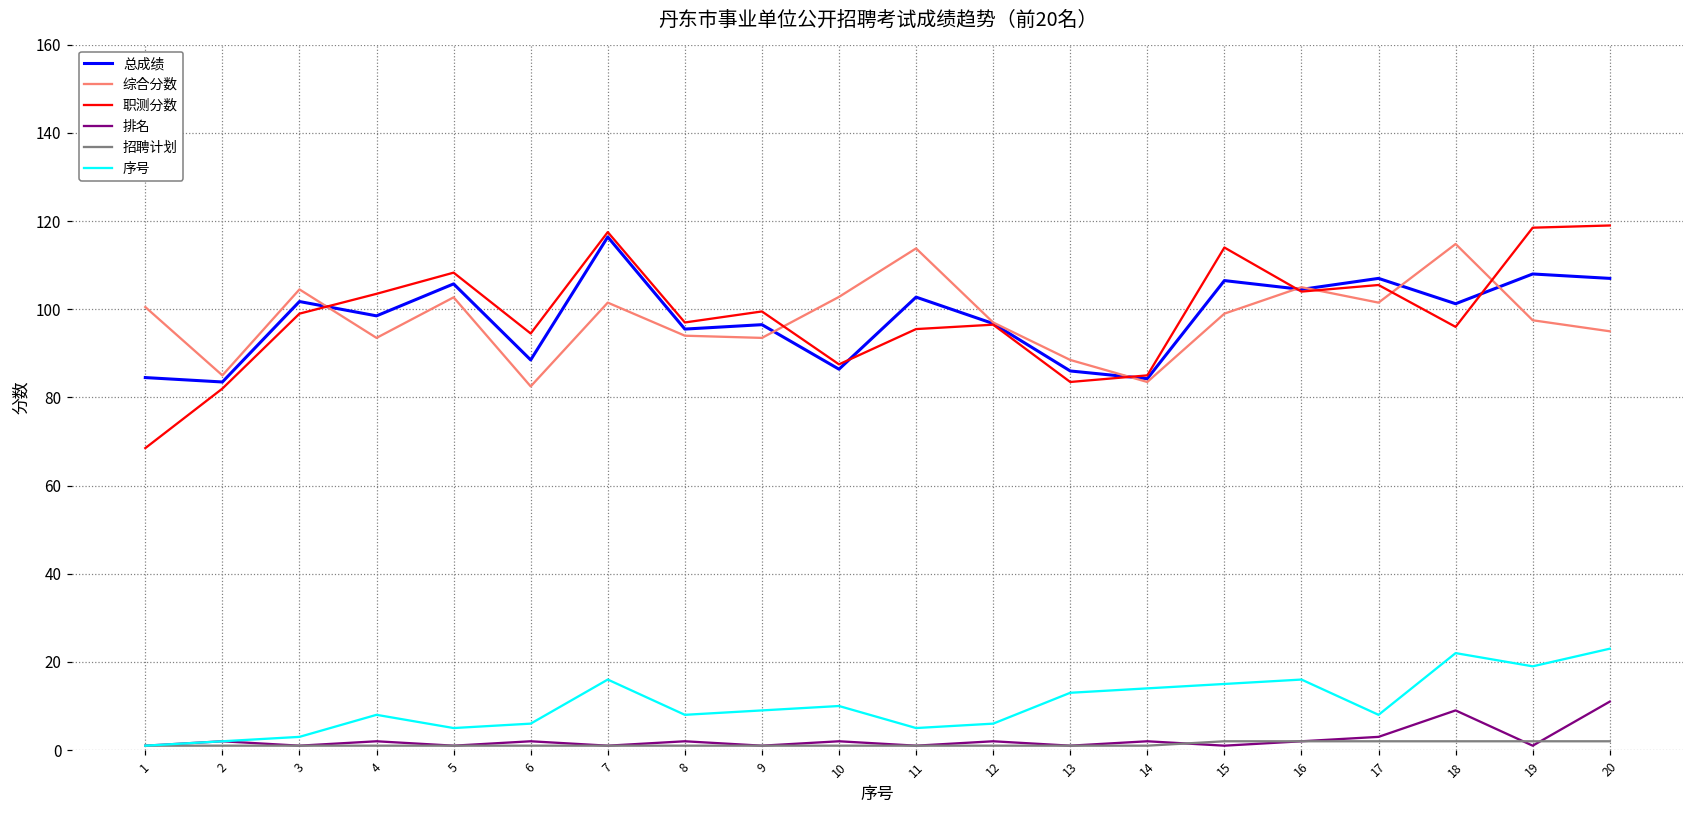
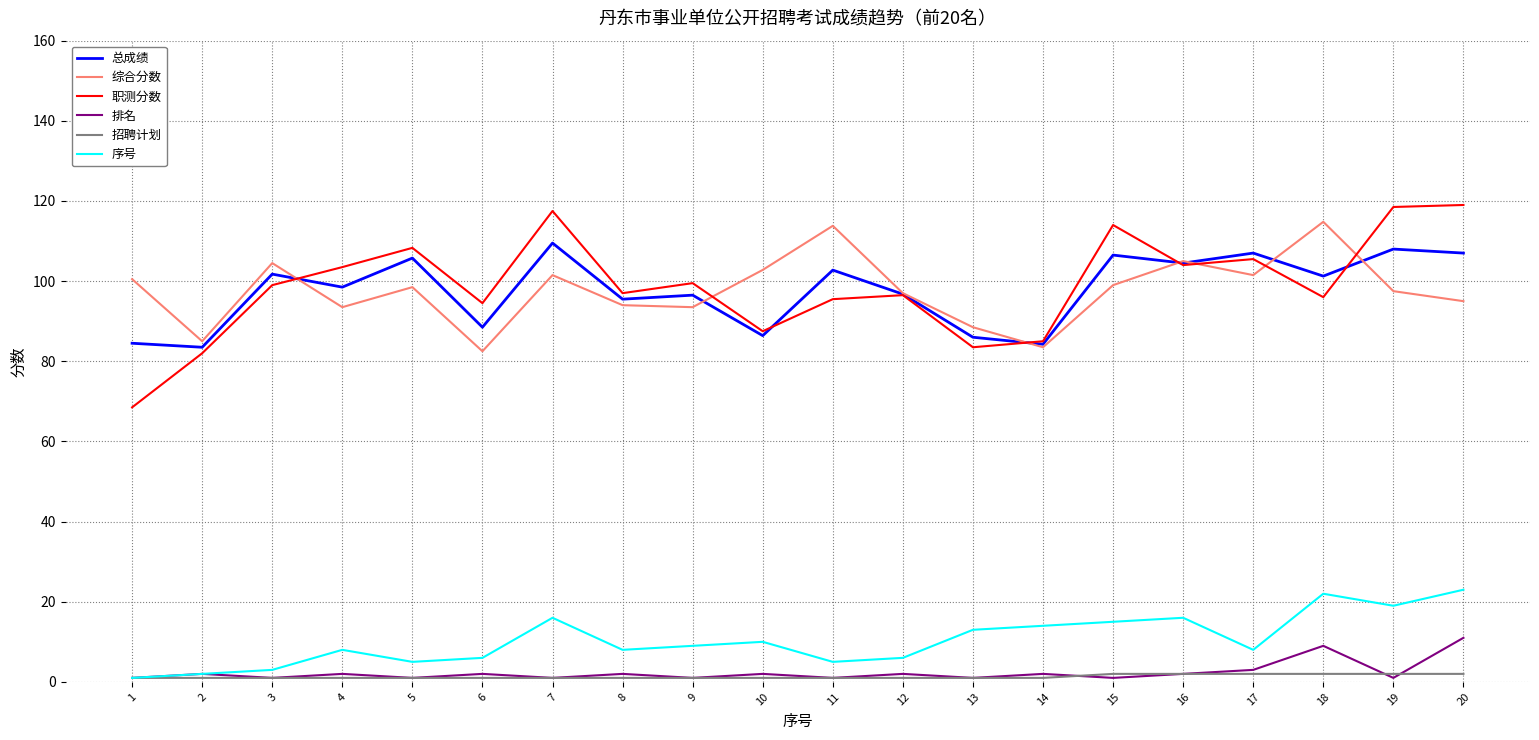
  {
    "总成绩": {
      "1": 85,
      "2": 84,
      "3": 102,
      "4": 99,
      "5": 106,
      "6": 89,
-     "7": 116,
+     "7": 110,
      "8": 96,
      "9": 97,
      "10": 86,
      "11": 103,
      "13": 86,
      "14": 84,
      "15": 107,
      "17": 107,
      "18": 101,
      "19": 108,
      "20": 107
    },
    "综合分数": {
      "1": 101,
      "2": 85,
      "3": 105,
      "4": 94,
-     "5": 103,
+     "5": 99,
      "6": 83,
      "7": 102,
      "8": 94,
      "9": 94,
      "10": 103,
      "11": 114,
      "13": 89,
      "14": 84,
      "15": 99,
      "17": 102,
      "18": 115,
      "19": 98,
      "20": 95
    },
    "职测分数": {
      "1": 69,
      "2": 82,
      "3": 99,
      "4": 104,
      "5": 108,
      "6": 95,
      "7": 118,
      "8": 97,
      "9": 100,
      "10": 88,
      "11": 96,
      "13": 84,
      "14": 85,
      "15": 114,
      "17": 106,
      "18": 96,
      "19": 119,
      "20": 119
    },
    "排名": {
      "4": 2,
      "6": 2,
      "8": 2,
      "10": 2,
      "12": 2,
      "14": 2,
      "15": 1,
      "17": 3,
      "18": 9,
      "19": 1,
      "20": 11
    },
    "招聘计划": {
      "2": 1,
      "4": 1,
      "6": 1,
      "8": 1,
      "10": 1,
      "12": 1,
      "14": 1,
      "15": 2,
      "17": 2,
      "18": 2,
      "19": 2,
      "20": 2
    },
    "序号": {
      "3": 3,
      "4": 8,
      "5": 5,
      "6": 6,
      "7": 16,
      "8": 8,
      "9": 9,
      "10": 10,
      "11": 5,
      "12": 6,
      "13": 13,
      "14": 14,
      "15": 15,
      "16": 16,
      "17": 8,
      "18": 22,
      "19": 19,
      "20": 23
    }
  }
